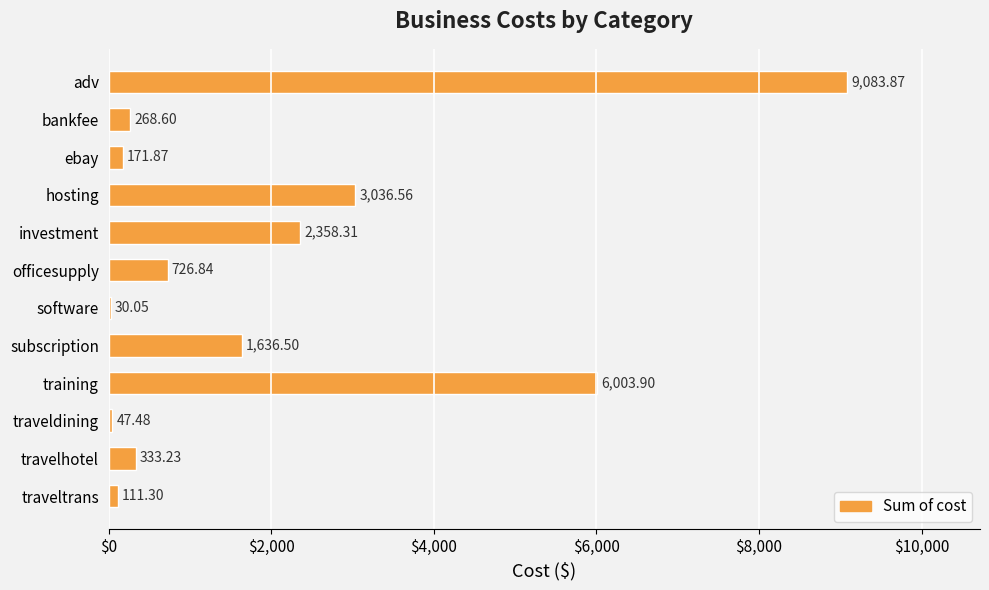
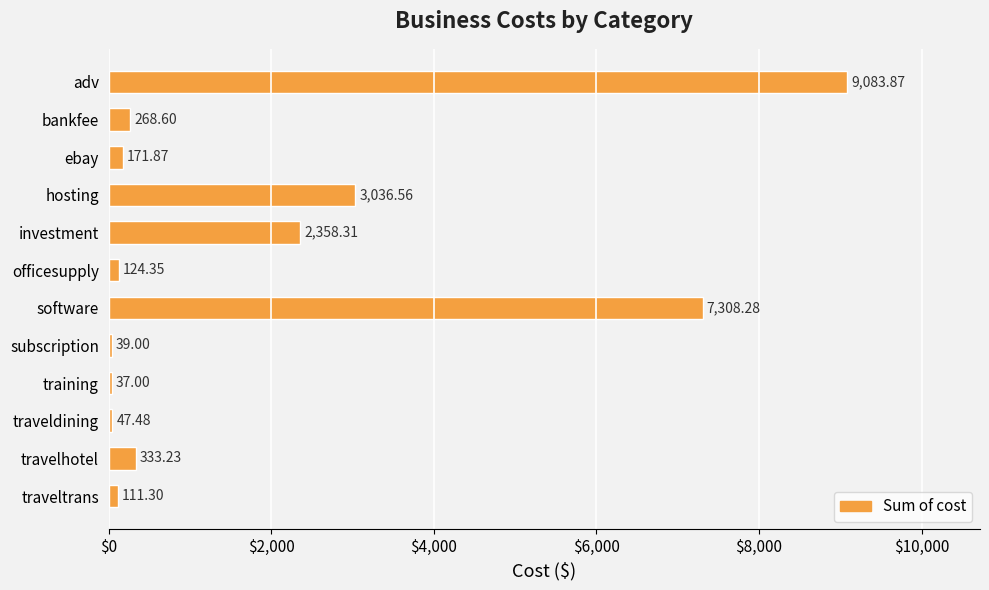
  {
    "adv": "9,083.87",
    "bankfee": "268.60",
    "ebay": "171.87",
    "hosting": "3,036.56",
    "investment": "2,358.31",
-   "officesupply": "726.84",
-   "software": "30.05",
-   "subscription": "1,636.50",
-   "training": "6,003.90",
+   "officesupply": "124.35",
+   "software": "7,308.28",
+   "subscription": "39.00",
+   "training": "37.00",
    "traveldining": "47.48",
    "travelhotel": "333.23",
    "traveltrans": "111.30"
  }
